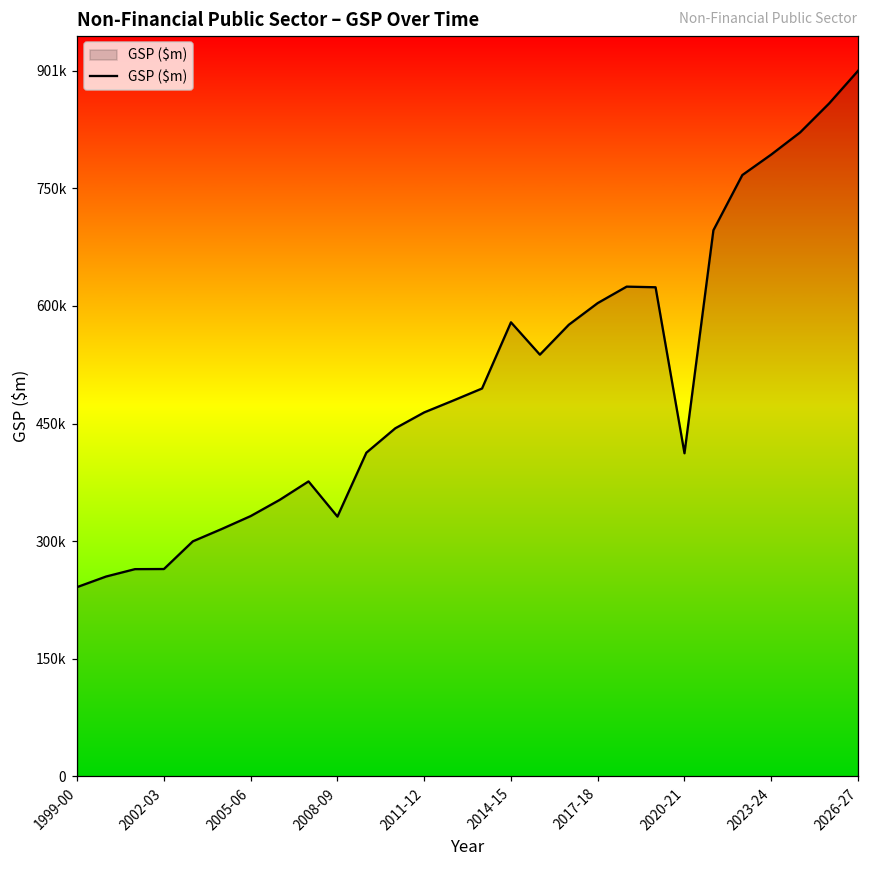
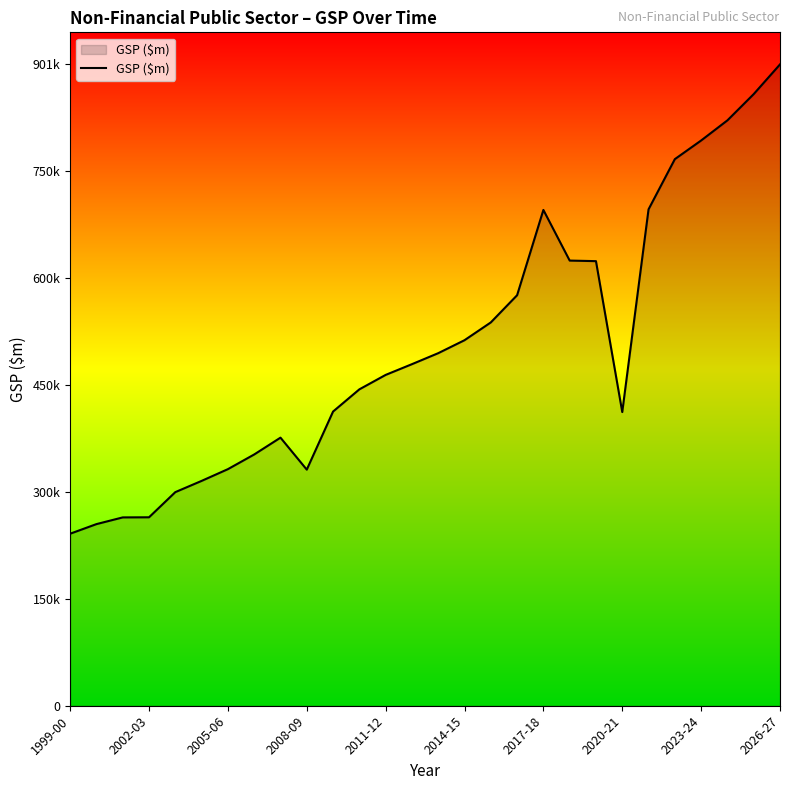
  {
    "1999-00": 240000,
    "2002-03": 260000,
    "2005-06": 330000,
    "2008-09": 330000,
    "2011-12": 460000,
-   "2014-15": 580000,
-   "2017-18": 600000,
+   "2014-15": 510000,
+   "2017-18": 700000,
    "2020-21": 410000,
    "2023-24": 790000,
    "2026-27": 900000
  }
